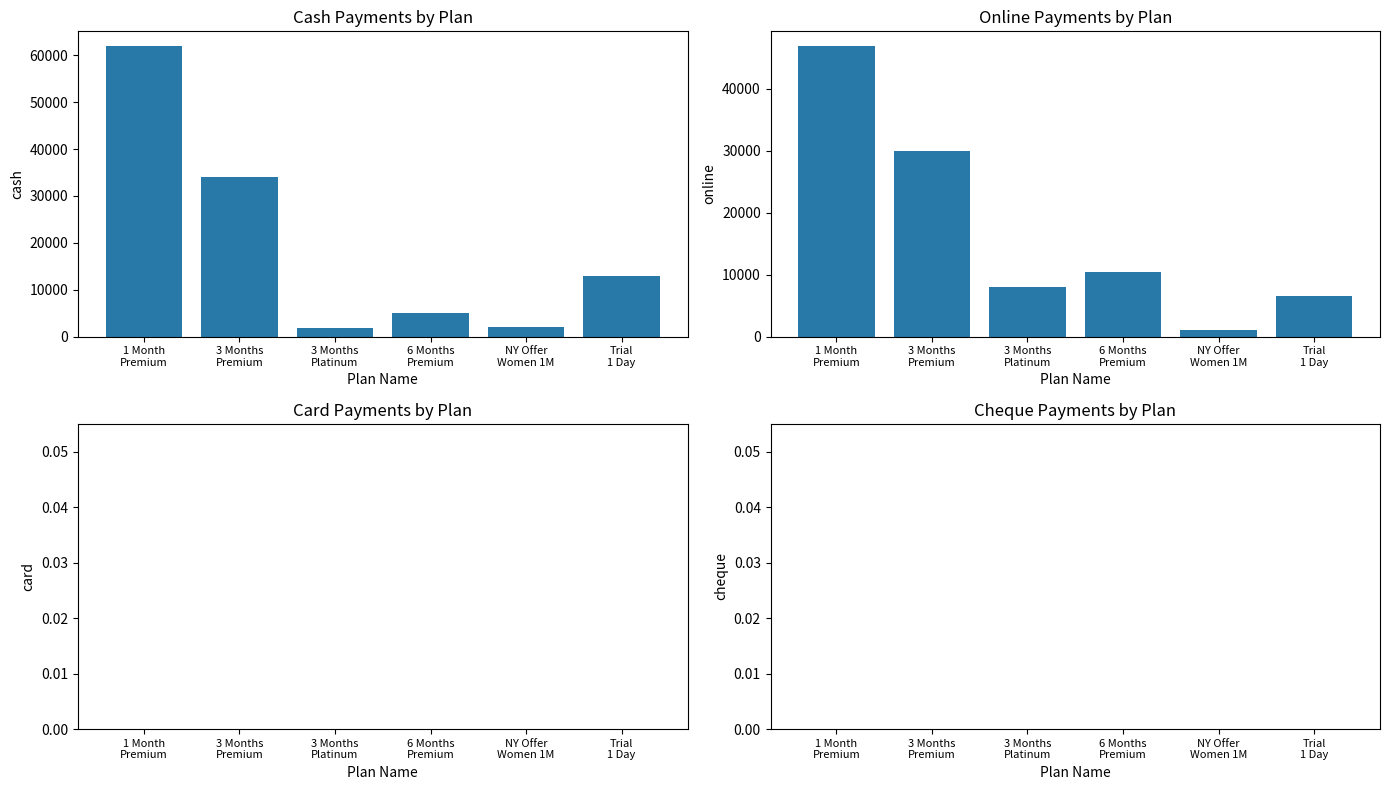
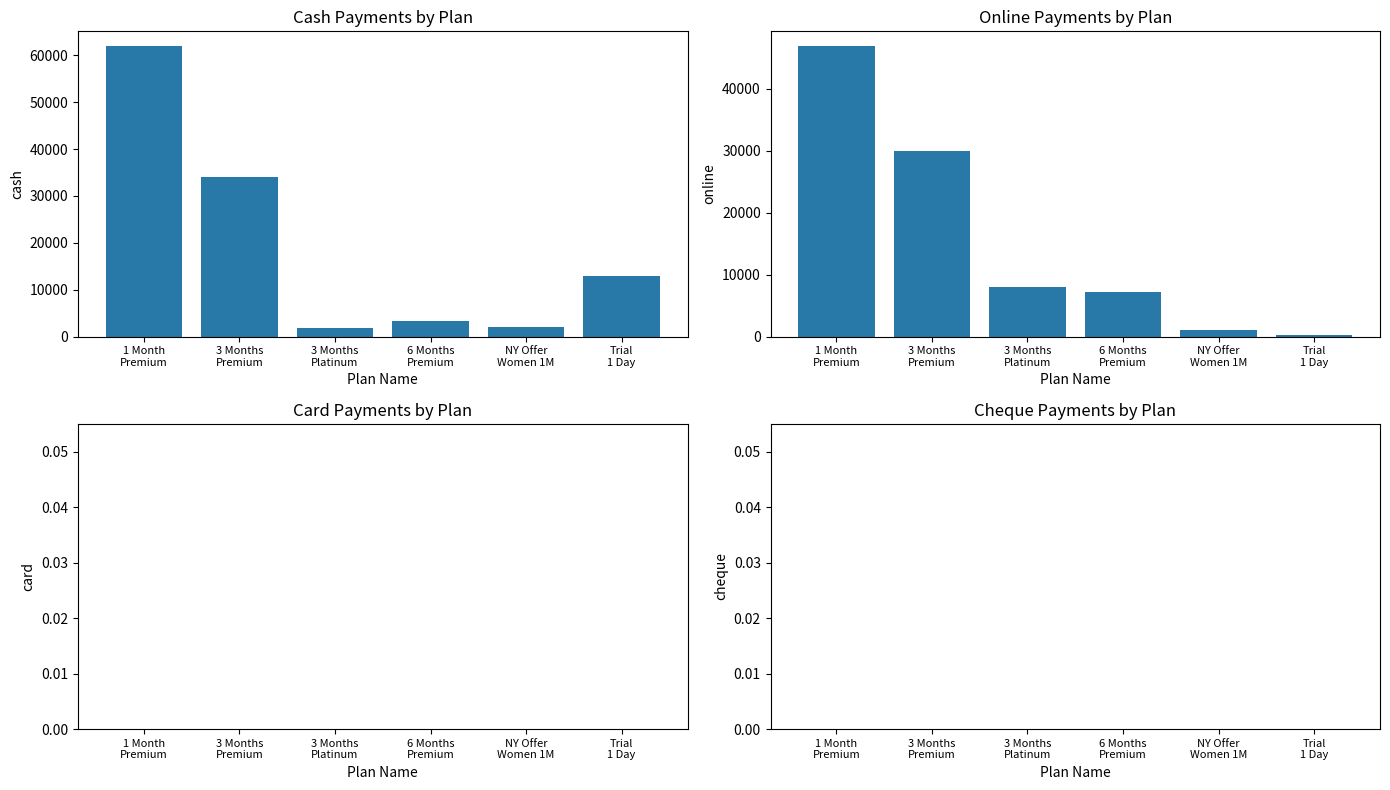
  {
    "Cash Payments by Plan": {
      "1 Month Premium": 62000,
      "3 Months Premium": 34000,
      "3 Months Platinum": 2000,
-     "6 Months Premium": 5000,
+     "6 Months Premium": 3000,
      "NY Offer Women 1M": 2000,
      "Trial 1 Day": 13000
    },
    "Online Payments by Plan": {
      "1 Month Premium": 47000,
      "3 Months Premium": 30000,
      "3 Months Platinum": 8000,
-     "6 Months Premium": 10000,
+     "6 Months Premium": 7000,
      "NY Offer Women 1M": 1000,
-     "Trial 1 Day": 7000
+     "Trial 1 Day": 0
    },
    "Card Payments by Plan": {
      "1 Month Premium": 0.000,
      "3 Months Premium": 0.000,
      "3 Months Platinum": 0.000,
      "6 Months Premium": 0.000,
      "NY Offer Women 1M": 0.000,
      "Trial 1 Day": 0.000
    },
    "Cheque Payments by Plan": {
      "1 Month Premium": 0.000,
      "3 Months Premium": 0.000,
      "3 Months Platinum": 0.000,
      "6 Months Premium": 0.000,
      "NY Offer Women 1M": 0.000,
      "Trial 1 Day": 0.000
    }
  }
